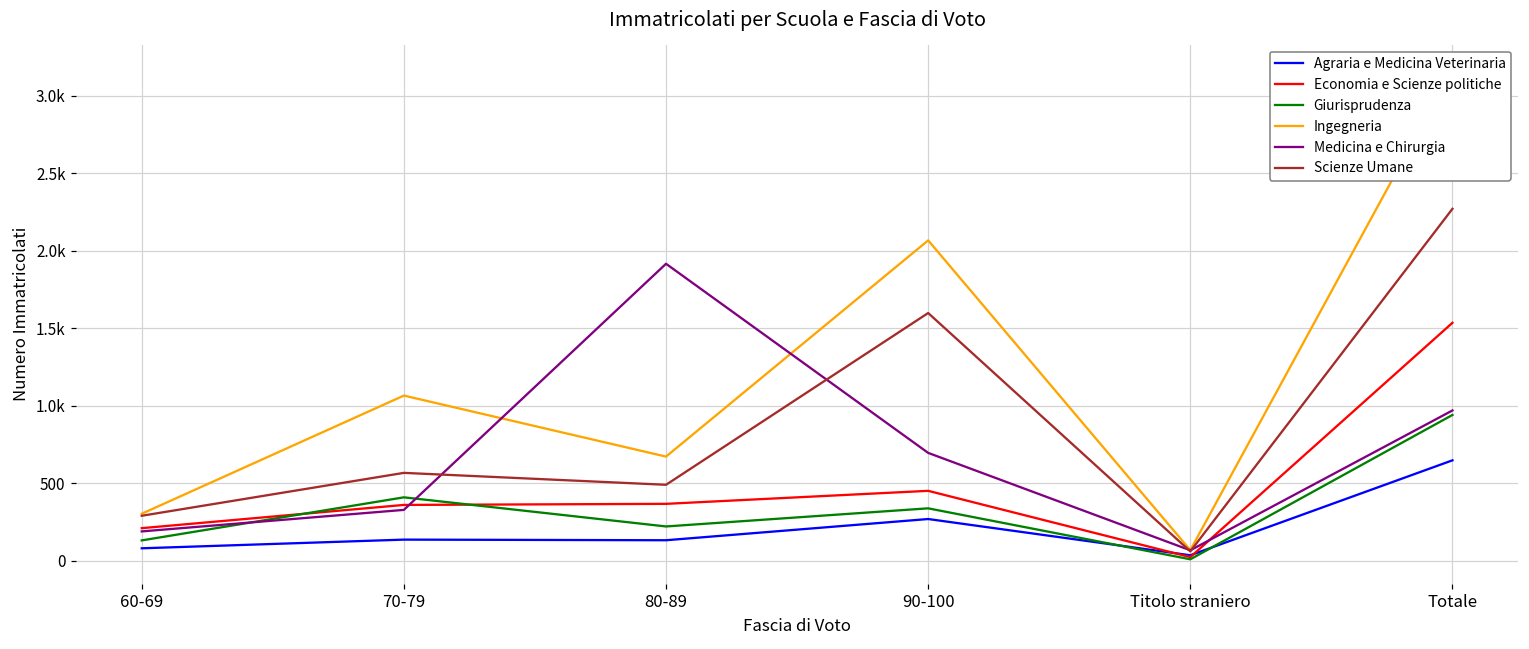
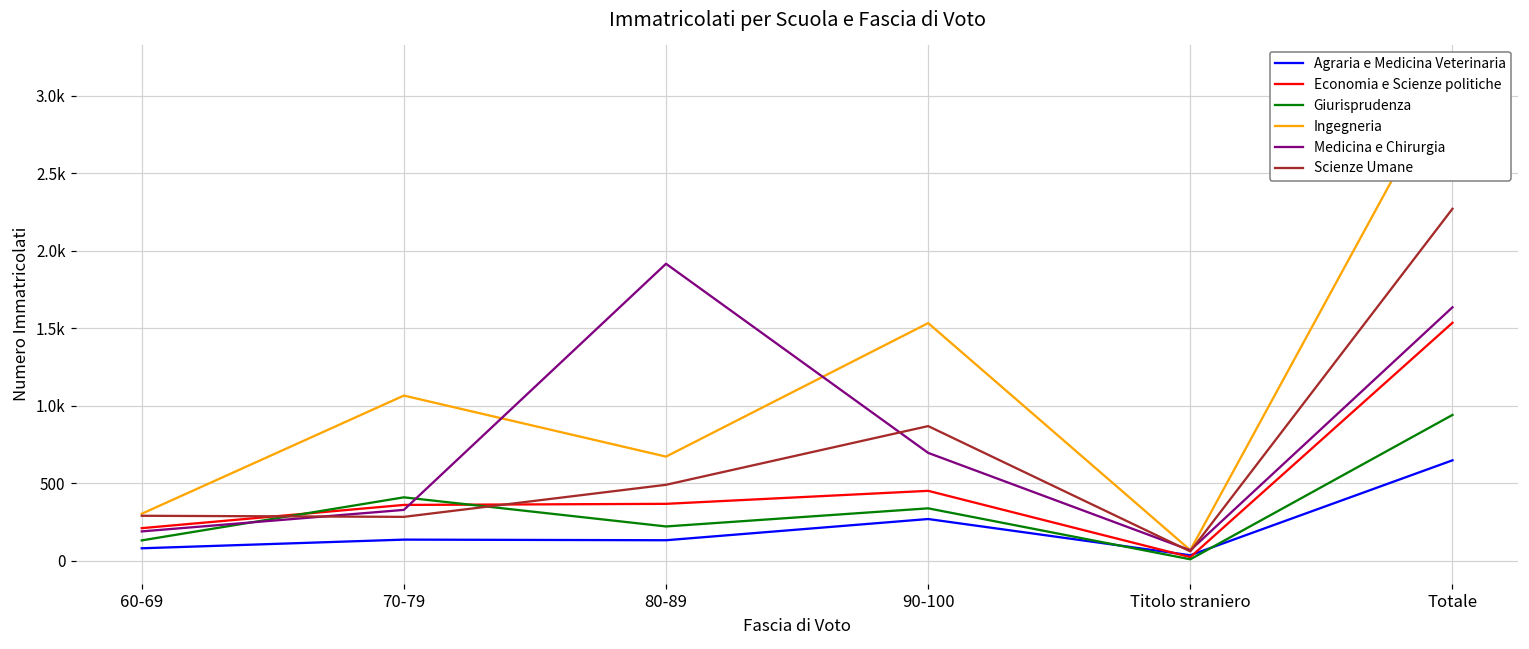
  {
    "Agraria e Medicina Veterinaria": {
      "60-69": 80,
      "70-79": 140,
      "80-89": 130,
      "90-100": 270,
      "Totale": 650
    },
    "Economia e Scienze politiche": {
      "60-69": 210,
      "70-79": 360,
      "80-89": 370,
      "90-100": 450,
      "Totale": 1540
    },
    "Giurisprudenza": {
      "60-69": 130,
      "70-79": 410,
      "80-89": 220,
      "90-100": 340,
      "Totale": 940
    },
    "Ingegneria": {
      "70-79": 1070,
      "80-89": 670,
-     "90-100": 2070
+     "90-100": 1530
    },
    "Medicina e Chirurgia": {
      "60-69": 190,
      "70-79": 330,
      "80-89": 1920,
      "90-100": 700,
-     "Totale": 970
+     "Totale": 1640
    },
    "Scienze Umane": {
-     "70-79": 570,
+     "70-79": 280,
      "80-89": 490,
-     "90-100": 1600,
+     "90-100": 870,
      "Totale": 2270
    }
  }
